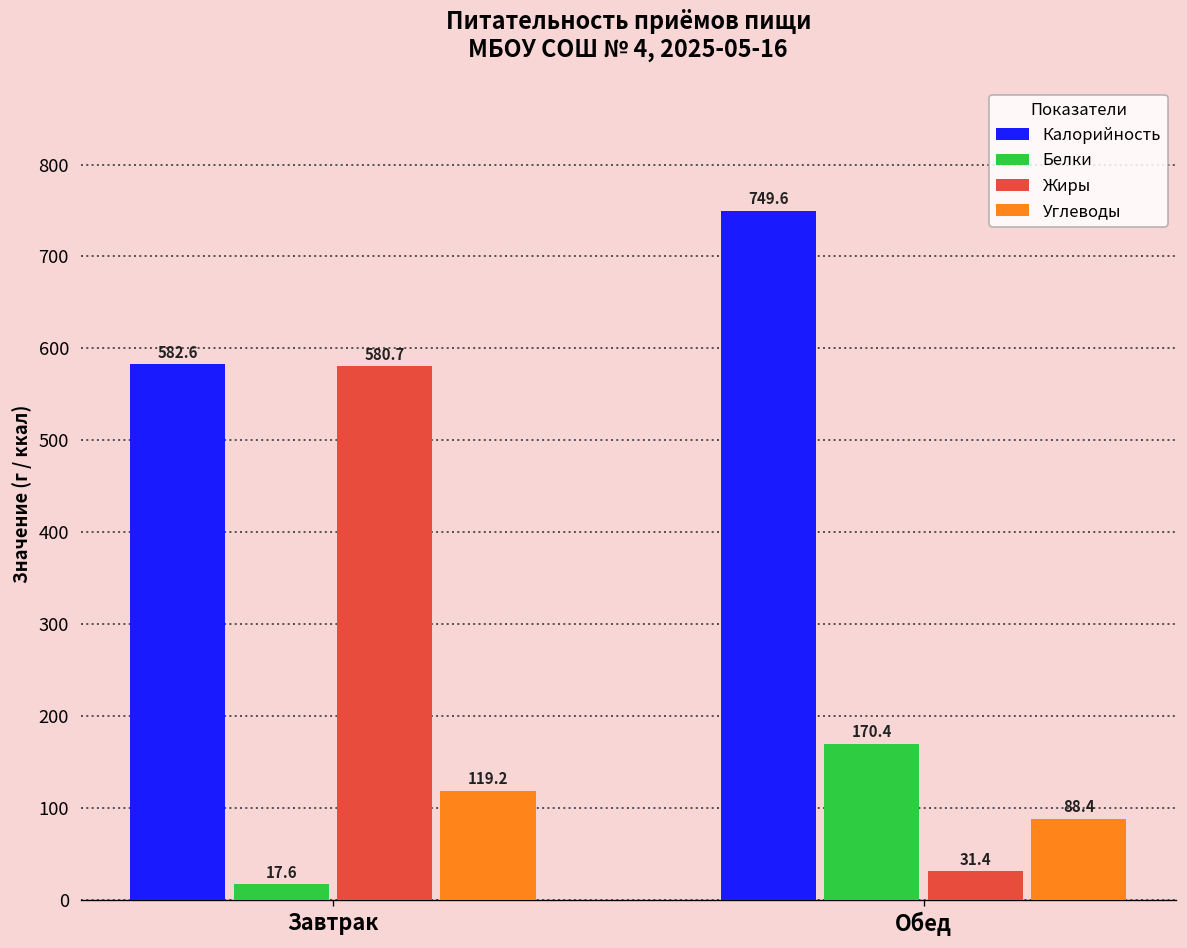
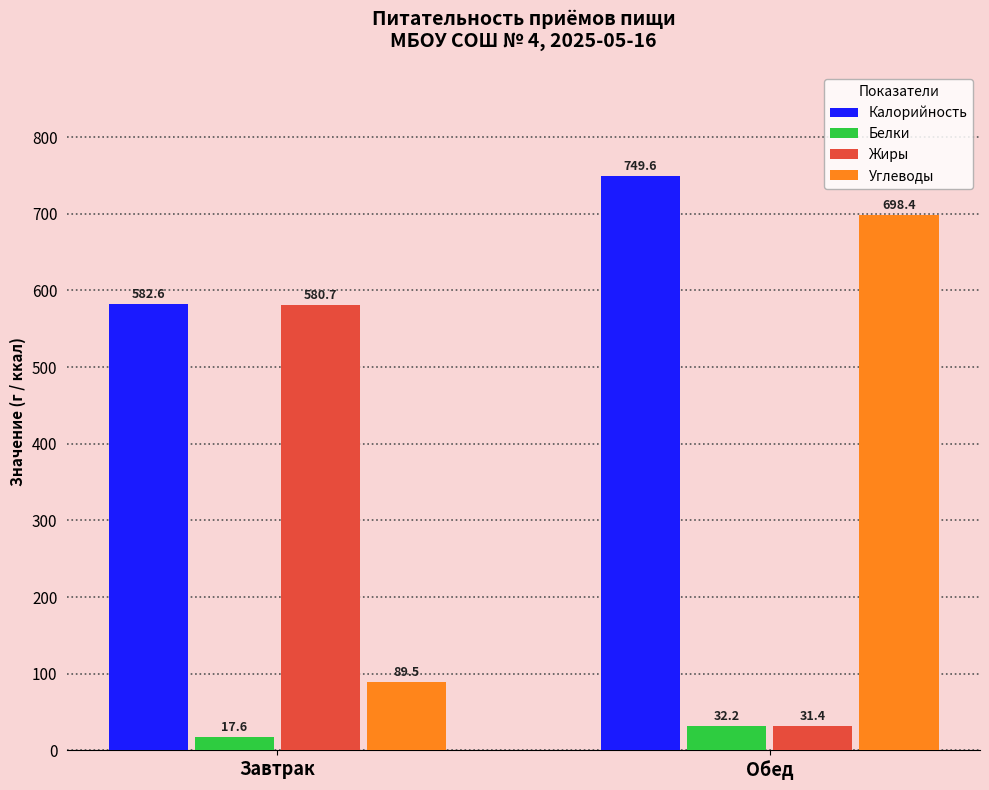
  {
    "Калорийность": {
      "Завтрак": 582.6,
      "Обед": 749.6
    },
    "Белки": {
      "Завтрак": 17.6,
-     "Обед": 170.4
+     "Обед": 32.2
    },
    "Жиры": {
      "Завтрак": 580.7,
      "Обед": 31.4
    },
    "Углеводы": {
-     "Завтрак": 119.2,
-     "Обед": 88.4
+     "Завтрак": 89.5,
+     "Обед": 698.4
    }
  }
